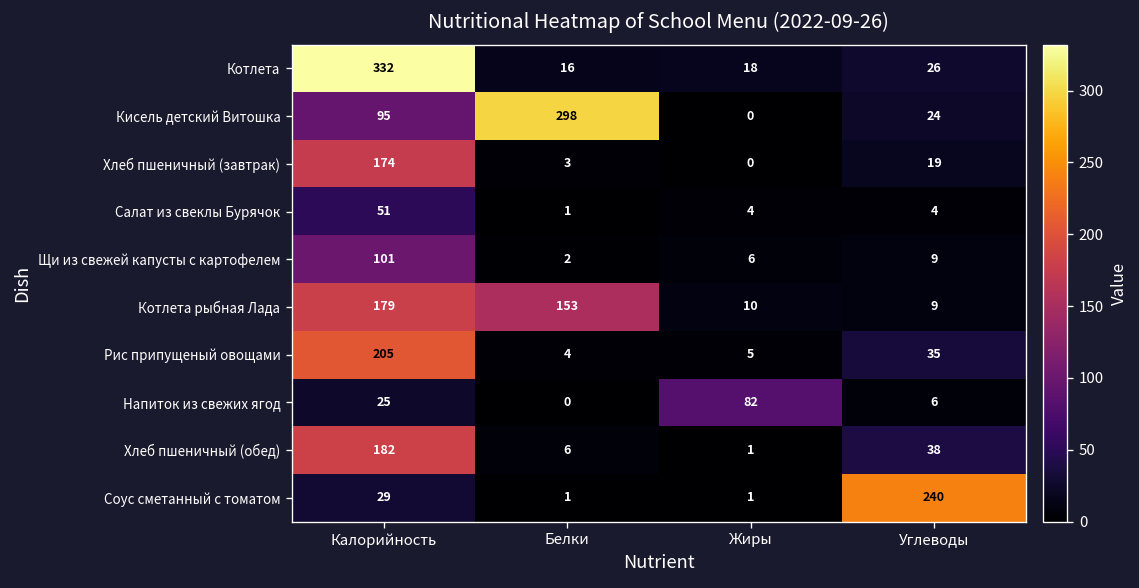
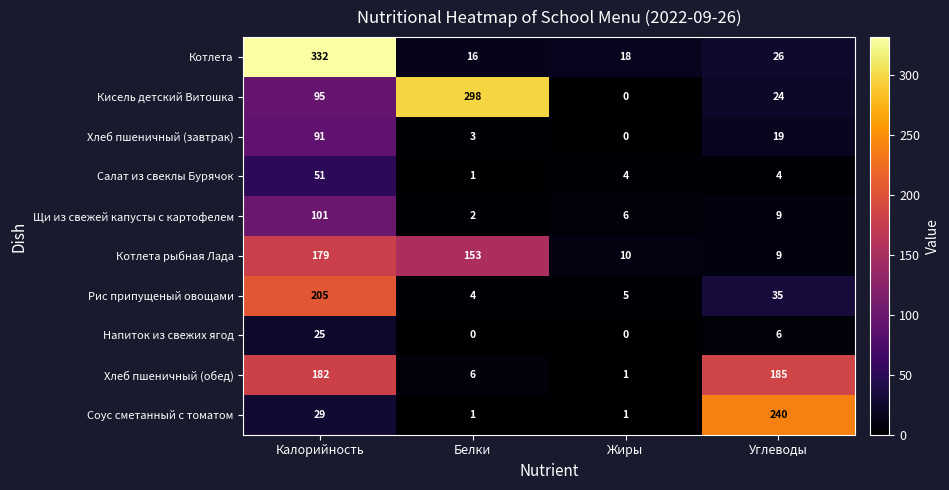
  {
    "Котлета": {
      "Калорийность": 332,
      "Белки": 16,
      "Жиры": 18,
      "Углеводы": 26
    },
    "Кисель детский Витошка": {
      "Калорийность": 95,
      "Белки": 298,
      "Жиры": 0,
      "Углеводы": 24
    },
    "Хлеб пшеничный (завтрак)": {
-     "Калорийность": 174,
+     "Калорийность": 91,
      "Белки": 3,
      "Жиры": 0,
      "Углеводы": 19
    },
    "Салат из свеклы Бурячок": {
      "Калорийность": 51,
      "Белки": 1,
      "Жиры": 4,
      "Углеводы": 4
    },
    "Щи из свежей капусты с картофелем": {
      "Калорийность": 101,
      "Белки": 2,
      "Жиры": 6,
      "Углеводы": 9
    },
    "Котлета рыбная Лада": {
      "Калорийность": 179,
      "Белки": 153,
      "Жиры": 10,
      "Углеводы": 9
    },
    "Рис припущеный овощами": {
      "Калорийность": 205,
      "Белки": 4,
      "Жиры": 5,
      "Углеводы": 35
    },
    "Напиток из свежих ягод": {
      "Калорийность": 25,
      "Белки": 0,
-     "Жиры": 82,
+     "Жиры": 0,
      "Углеводы": 6
    },
    "Хлеб пшеничный (обед)": {
      "Калорийность": 182,
      "Белки": 6,
      "Жиры": 1,
-     "Углеводы": 38
+     "Углеводы": 185
    },
    "Соус сметанный с томатом": {
      "Калорийность": 29,
      "Белки": 1,
      "Жиры": 1,
      "Углеводы": 240
    }
  }
